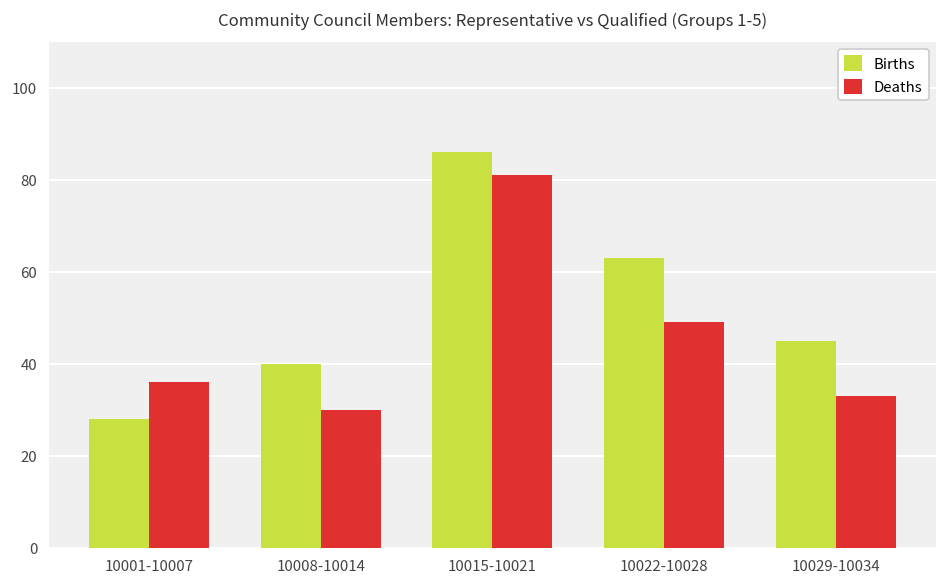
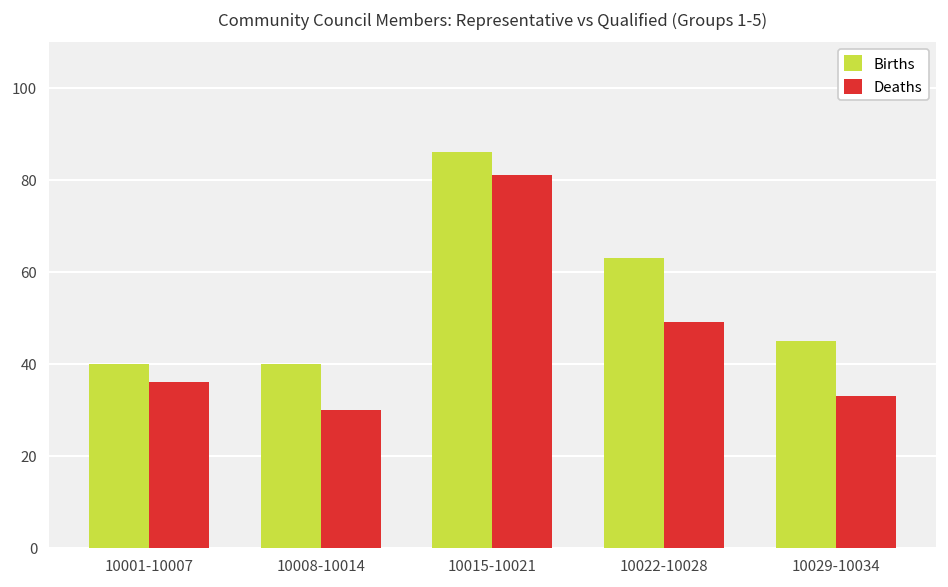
  {
    "Births": {
-     "10001-10007": 28,
+     "10001-10007": 40,
      "10008-10014": 40,
      "10015-10021": 86,
      "10022-10028": 63,
      "10029-10034": 45
    },
    "Deaths": {
      "10001-10007": 36,
      "10008-10014": 30,
      "10015-10021": 81,
      "10022-10028": 49,
      "10029-10034": 33
    }
  }
